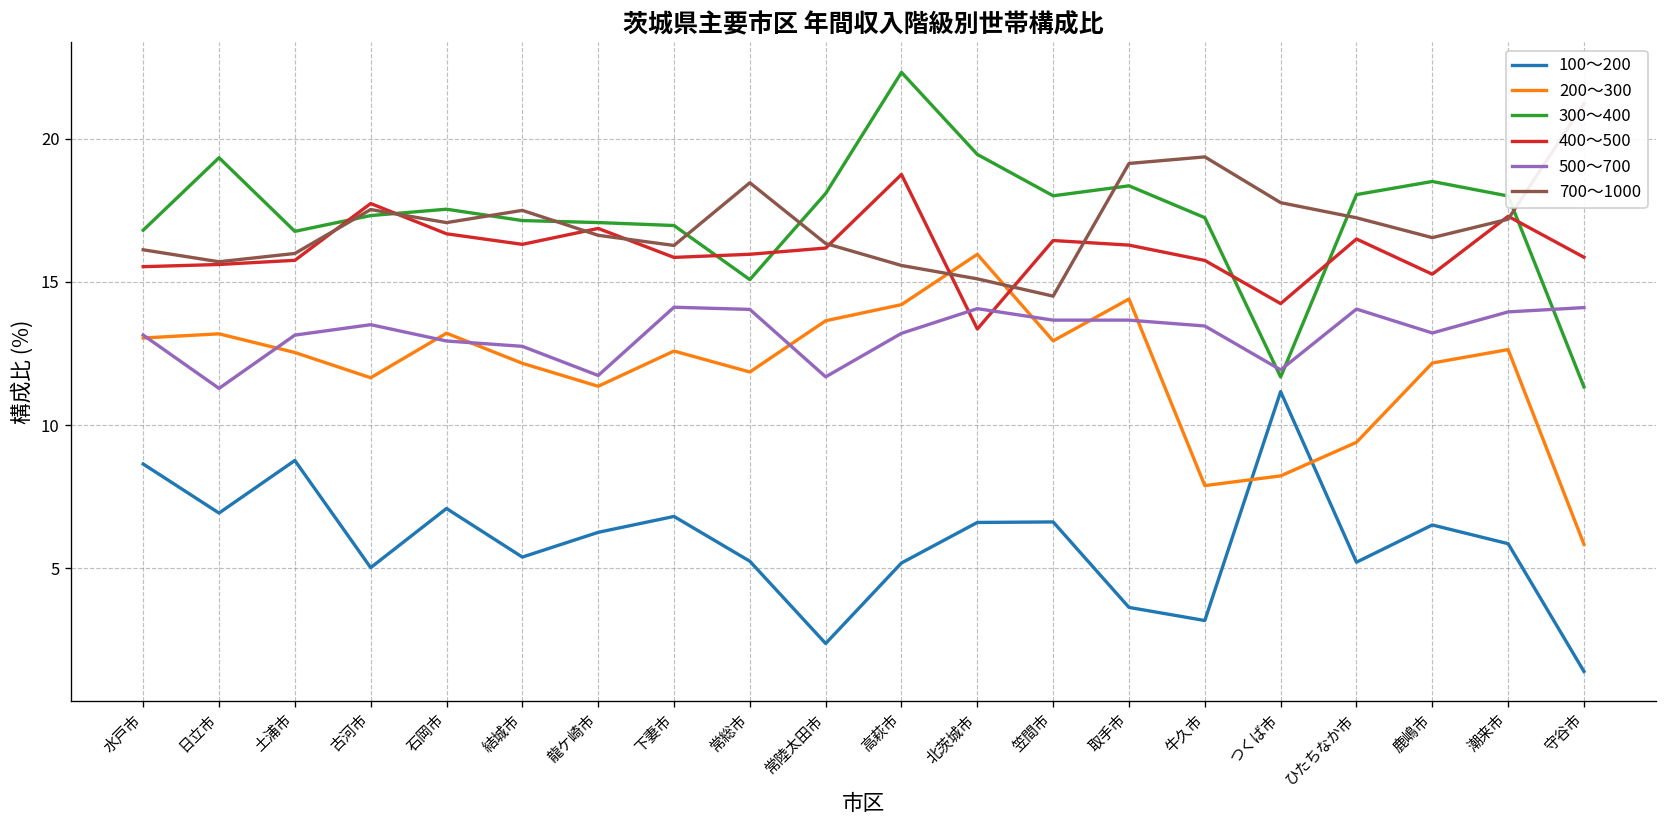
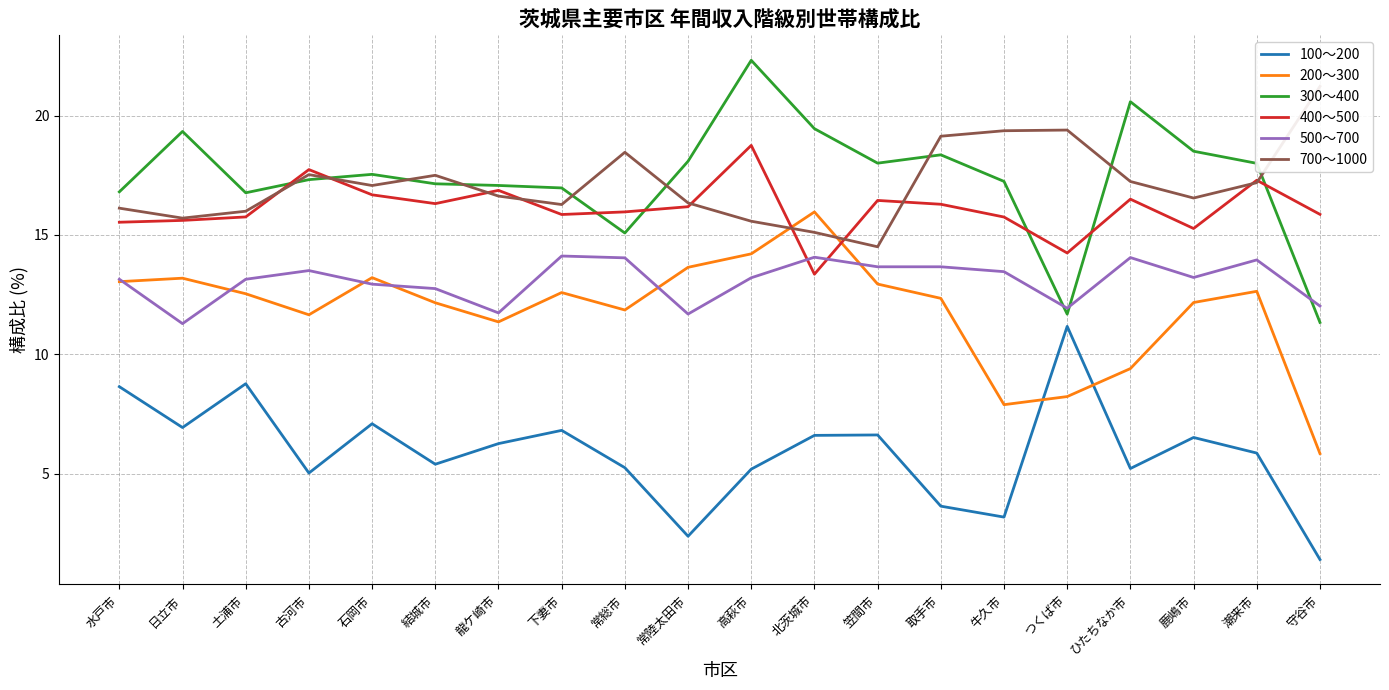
  {
    "100～200": {
      "水戸市": 8.6,
      "日立市": 6.9,
      "土浦市": 8.8,
      "古河市": 5.0,
      "石岡市": 7.1,
      "結城市": 5.4,
      "龍ケ崎市": 6.3,
      "下妻市": 6.8,
      "常総市": 5.3,
      "常陸太田市": 2.4,
      "高萩市": 5.2,
      "北茨城市": 6.6,
      "笠間市": 6.6,
      "取手市": 3.6,
      "牛久市": 3.2,
      "つくば市": 11.2,
      "ひたちなか市": 5.2,
      "鹿嶋市": 6.5,
      "潮来市": 5.9,
      "守谷市": 1.4
    },
    "200～300": {
      "日立市": 13.2,
      "土浦市": 12.5,
      "古河市": 11.7,
      "石岡市": 13.2,
      "結城市": 12.2,
      "龍ケ崎市": 11.4,
      "下妻市": 12.6,
      "常総市": 11.9,
      "常陸太田市": 13.6,
      "高萩市": 14.2,
      "北茨城市": 16.0,
      "笠間市": 12.9,
-     "取手市": 14.4,
+     "取手市": 12.3,
      "牛久市": 7.9,
      "つくば市": 8.2,
      "ひたちなか市": 9.4,
      "鹿嶋市": 12.2,
      "潮来市": 12.6,
      "守谷市": 5.8
    },
    "300～400": {
      "水戸市": 16.8,
      "日立市": 19.3,
      "土浦市": 16.8,
      "古河市": 17.3,
      "石岡市": 17.5,
      "結城市": 17.1,
      "龍ケ崎市": 17.1,
      "下妻市": 17.0,
      "常総市": 15.1,
      "常陸太田市": 18.1,
      "高萩市": 22.3,
      "北茨城市": 19.4,
      "笠間市": 18.0,
      "取手市": 18.4,
      "牛久市": 17.2,
      "つくば市": 11.7,
-     "ひたちなか市": 18.0,
+     "ひたちなか市": 20.6,
      "鹿嶋市": 18.5,
      "守谷市": 11.3
    },
    "400～500": {
      "水戸市": 15.5,
      "土浦市": 15.8,
      "古河市": 17.7,
      "石岡市": 16.7,
      "結城市": 16.3,
      "龍ケ崎市": 16.9,
      "下妻市": 15.9,
      "常総市": 16.0,
      "常陸太田市": 16.2,
      "高萩市": 18.7,
      "北茨城市": 13.4,
      "笠間市": 16.4,
      "取手市": 16.3,
      "牛久市": 15.7,
      "つくば市": 14.2,
      "ひたちなか市": 16.5,
      "鹿嶋市": 15.3,
      "守谷市": 15.9
    },
    "500～700": {
      "日立市": 11.3,
      "土浦市": 13.1,
      "古河市": 13.5,
      "石岡市": 12.9,
      "結城市": 12.8,
      "龍ケ崎市": 11.7,
      "下妻市": 14.1,
      "常総市": 14.0,
      "常陸太田市": 11.7,
      "高萩市": 13.2,
      "北茨城市": 14.1,
      "笠間市": 13.7,
      "取手市": 13.7,
      "牛久市": 13.5,
      "つくば市": 11.9,
      "ひたちなか市": 14.1,
      "鹿嶋市": 13.2,
      "潮来市": 14.0,
-     "守谷市": 14.1
+     "守谷市": 12.0
    },
    "700～1000": {
      "水戸市": 16.1,
      "土浦市": 16.0,
      "古河市": 17.5,
      "石岡市": 17.1,
      "結城市": 17.5,
      "龍ケ崎市": 16.6,
      "下妻市": 16.3,
      "常総市": 18.5,
      "常陸太田市": 16.3,
      "高萩市": 15.6,
      "北茨城市": 15.1,
      "笠間市": 14.5,
      "取手市": 19.1,
      "牛久市": 19.4,
-     "つくば市": 17.8,
+     "つくば市": 19.4,
      "ひたちなか市": 17.2,
      "鹿嶋市": 16.5
    }
  }
